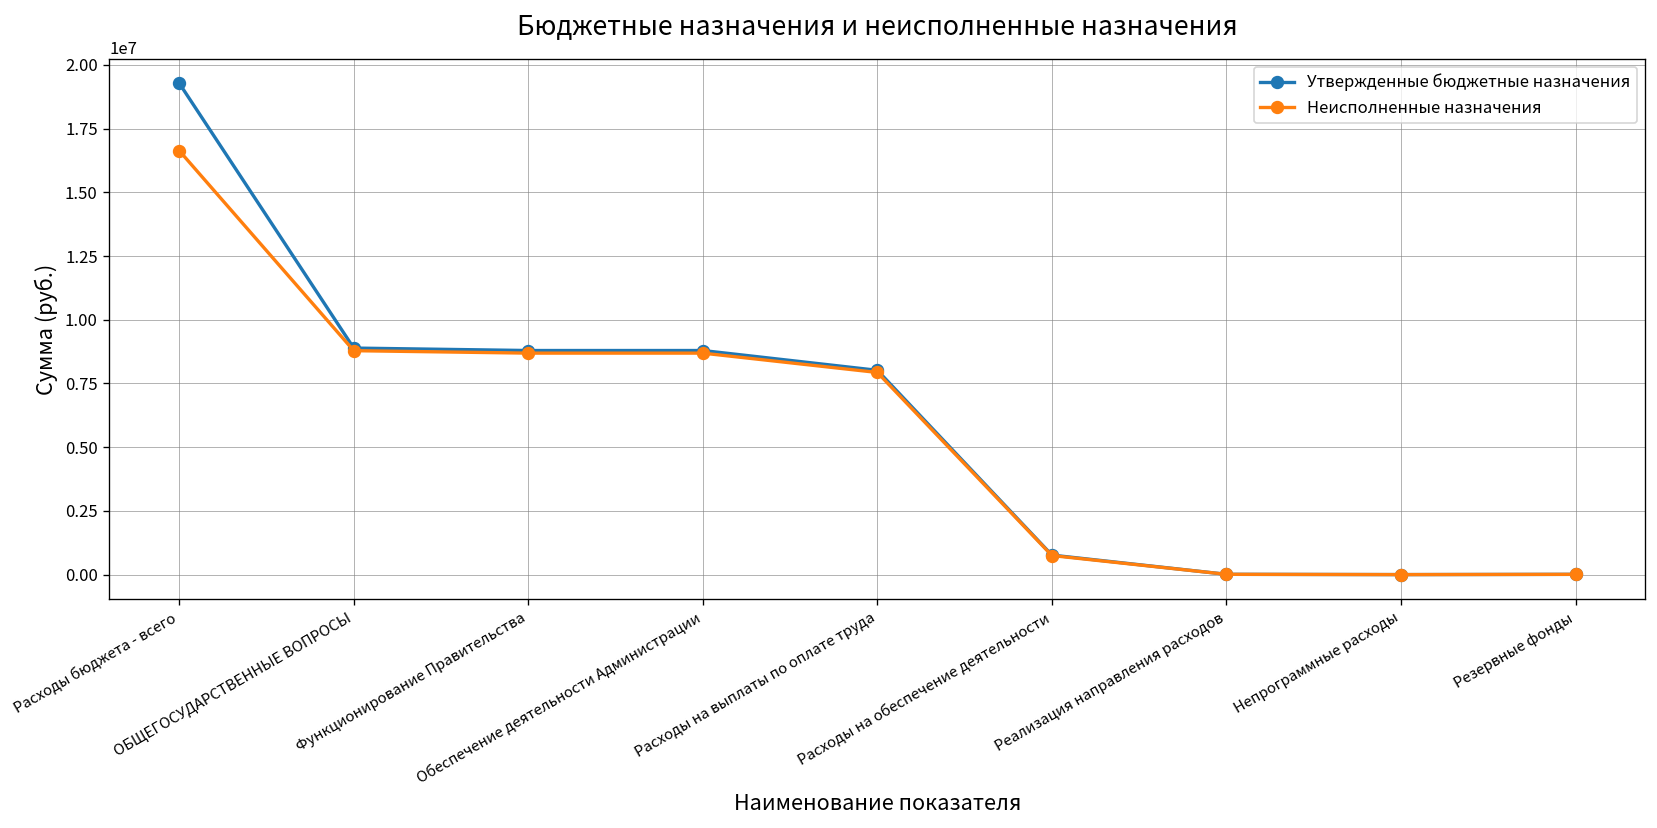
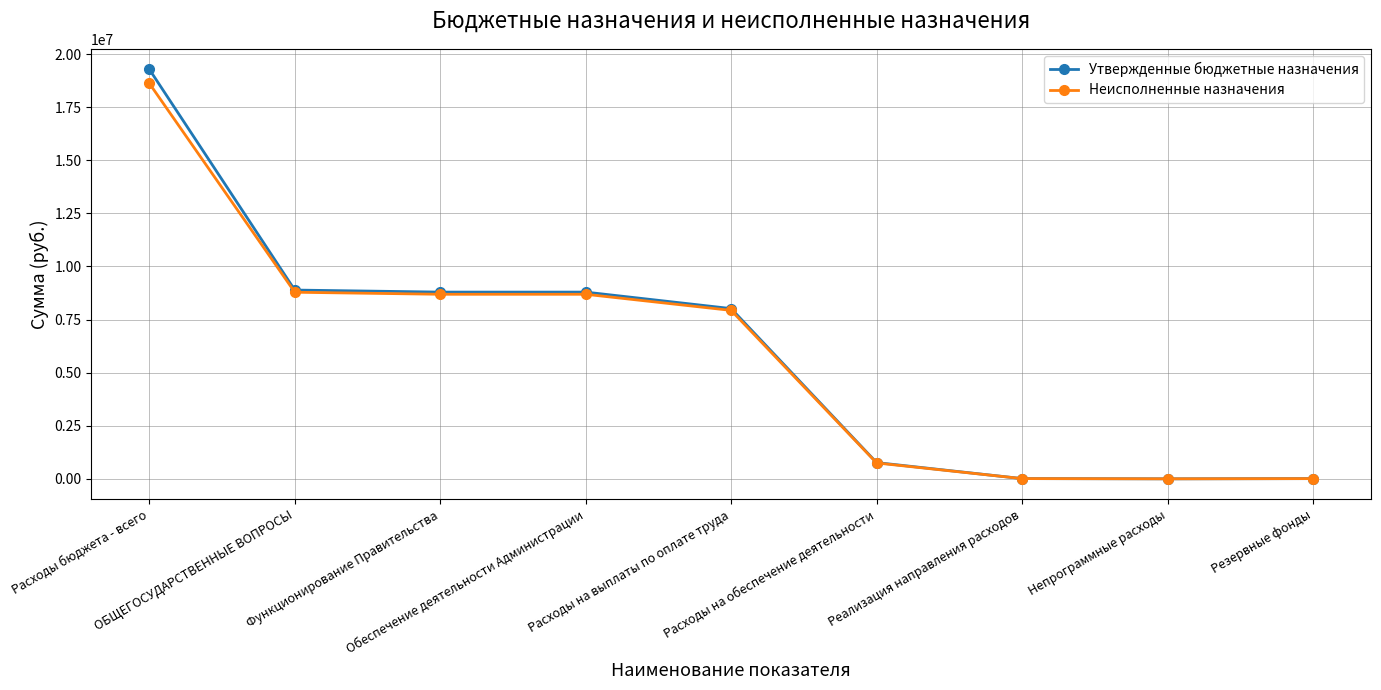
  {
    "Утвержденные бюджетные назначения": {
      "Расходы бюджета - всего": 19300000
    },
    "Неисполненные назначения": {
-     "Расходы бюджета - всего": 16600000
+     "Расходы бюджета - всего": 18600000
    }
  }
